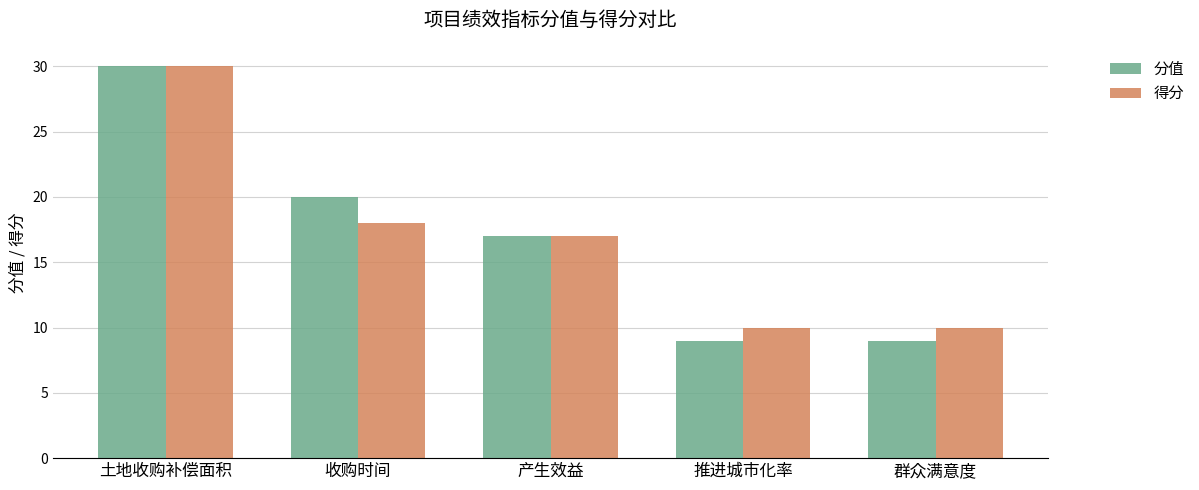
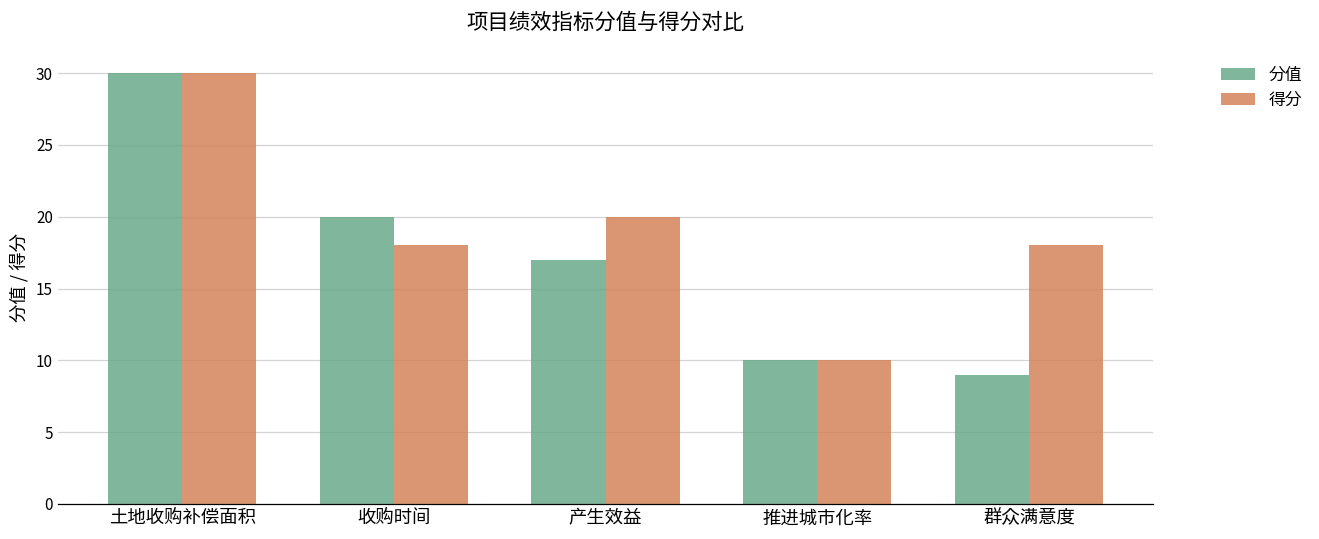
  {
    "分值": {
      "土地收购补偿面积": 30,
      "收购时间": 20,
      "产生效益": 17,
-     "推进城市化率": 9,
+     "推进城市化率": 10,
      "群众满意度": 9
    },
    "得分": {
      "土地收购补偿面积": 30,
      "收购时间": 18,
-     "产生效益": 17,
+     "产生效益": 20,
      "推进城市化率": 10,
-     "群众满意度": 10
+     "群众满意度": 18
    }
  }
